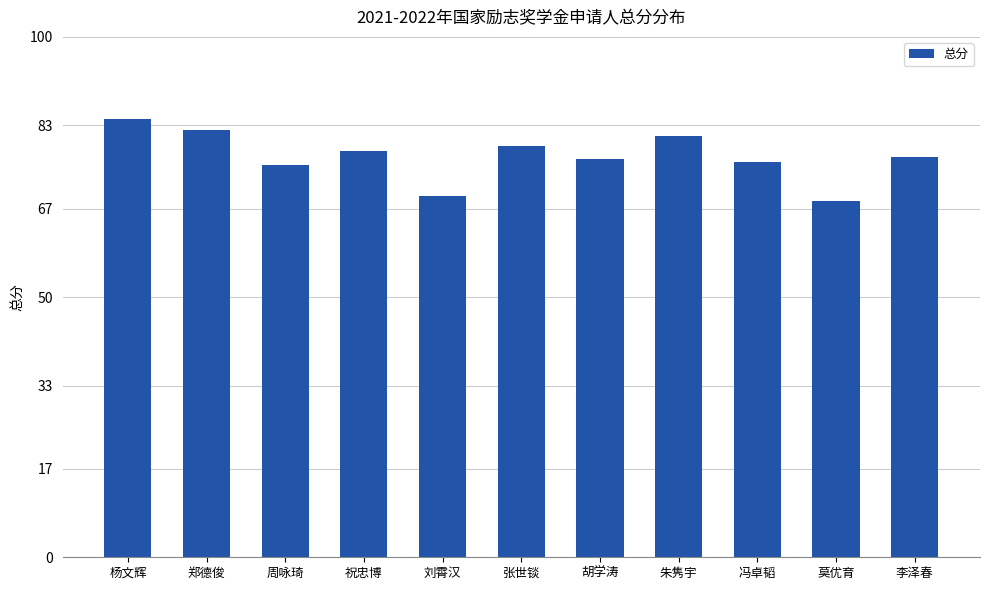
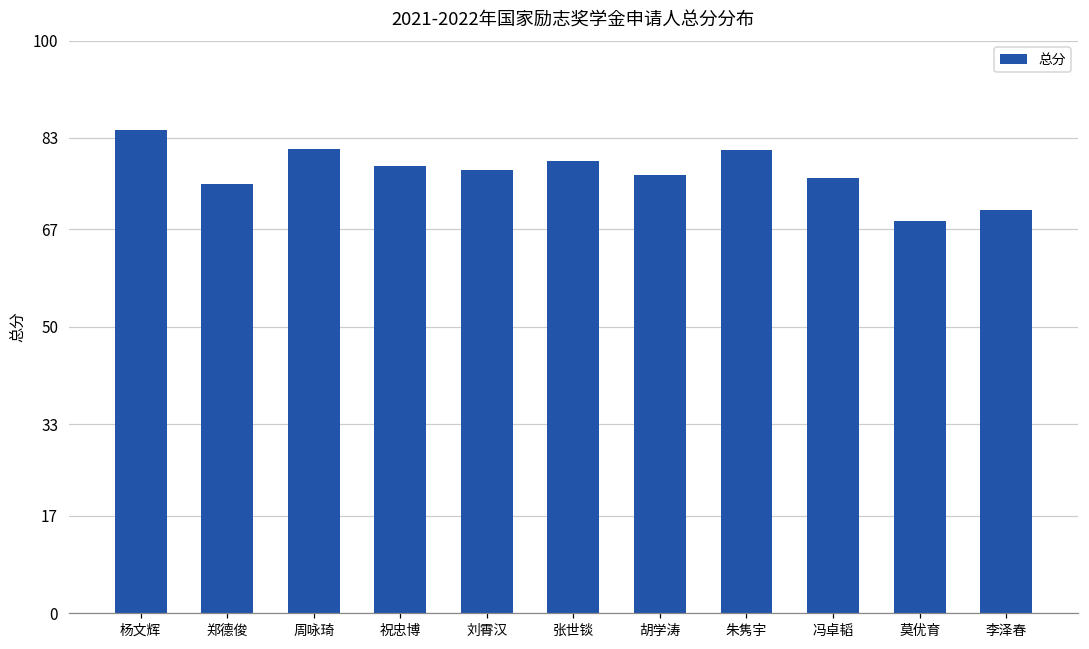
  {
    "杨文辉": 84,
-   "郑德俊": 82,
-   "周咏琦": 75,
+   "郑德俊": 75,
+   "周咏琦": 81,
    "祝忠博": 78,
-   "刘霄汉": 69,
+   "刘霄汉": 77,
    "张世锬": 79,
    "胡学涛": 76,
    "朱隽宇": 81,
    "冯卓韬": 76,
    "莫优育": 69,
-   "李泽春": 77
+   "李泽春": 70
  }
